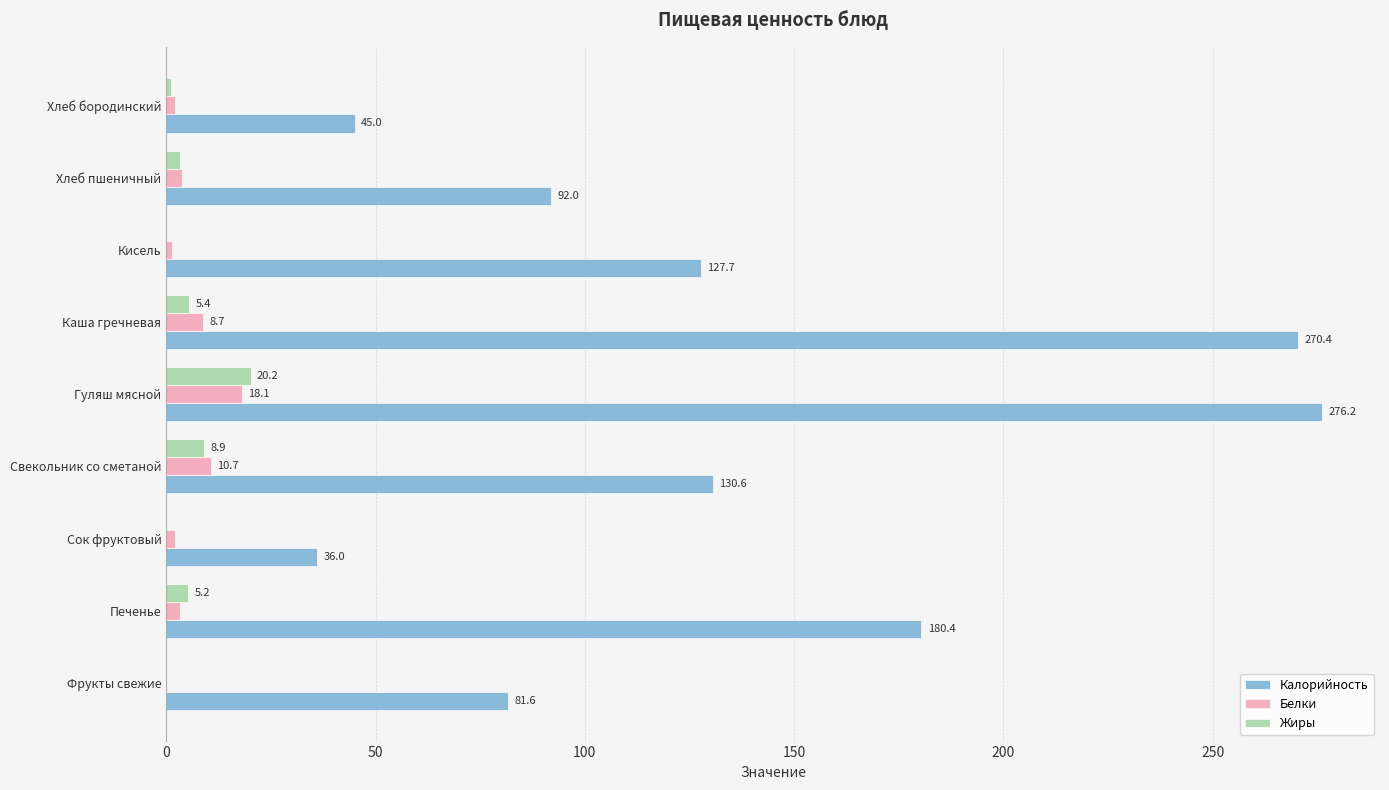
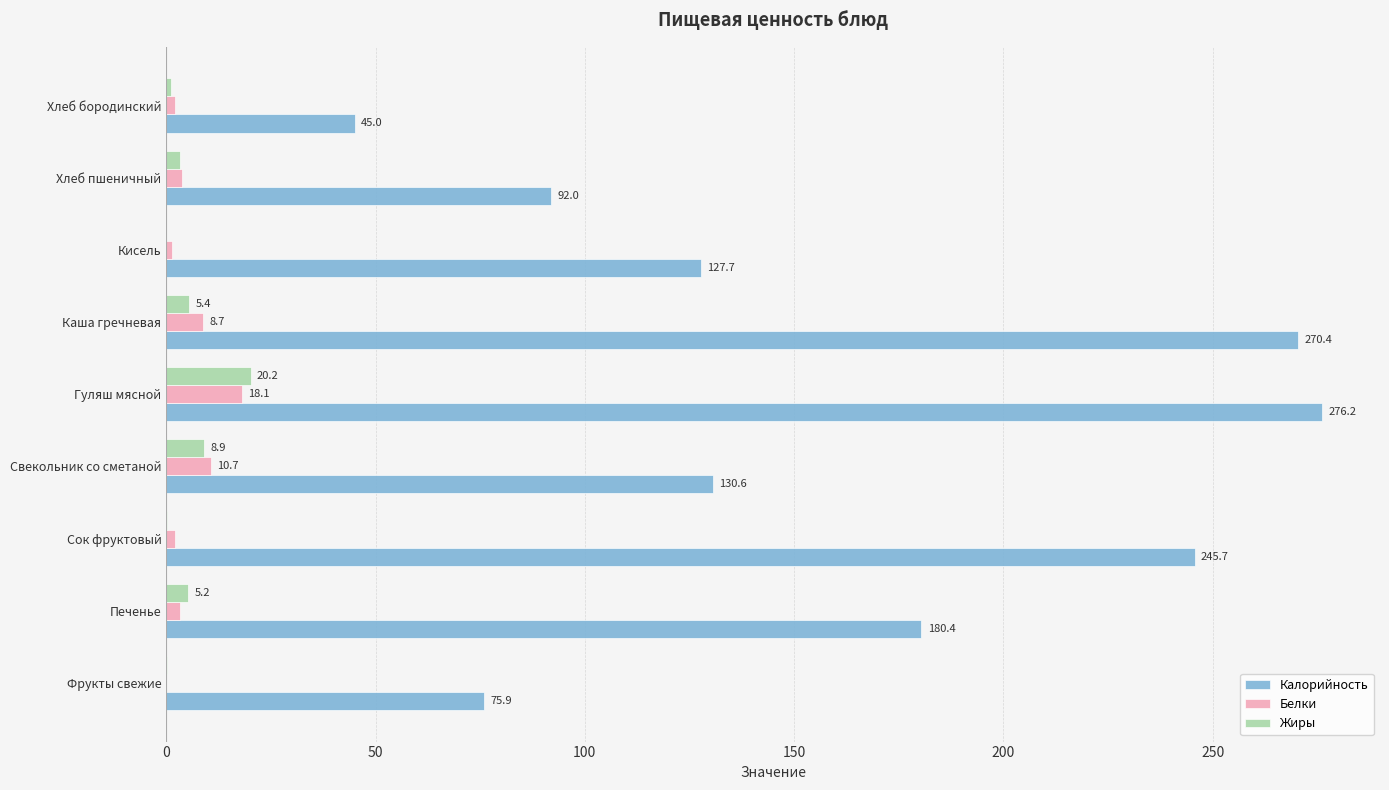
  {
    "Калорийность": {
      "Хлеб бородинский": 45.0,
      "Хлеб пшеничный": 92.0,
      "Кисель": 127.7,
      "Каша гречневая": 270.4,
      "Гуляш мясной": 276.2,
      "Свекольник со сметаной": 130.6,
-     "Сок фруктовый": 36.0,
+     "Сок фруктовый": 245.7,
      "Печенье": 180.4,
-     "Фрукты свежие": 81.6
+     "Фрукты свежие": 75.9
    },
    "Белки": {
      "Каша гречневая": 8.7,
      "Гуляш мясной": 18.1,
      "Свекольник со сметаной": 10.7
    },
    "Жиры": {
      "Каша гречневая": 5.4,
      "Гуляш мясной": 20.2,
      "Свекольник со сметаной": 8.9,
      "Печенье": 5.2
    }
  }
